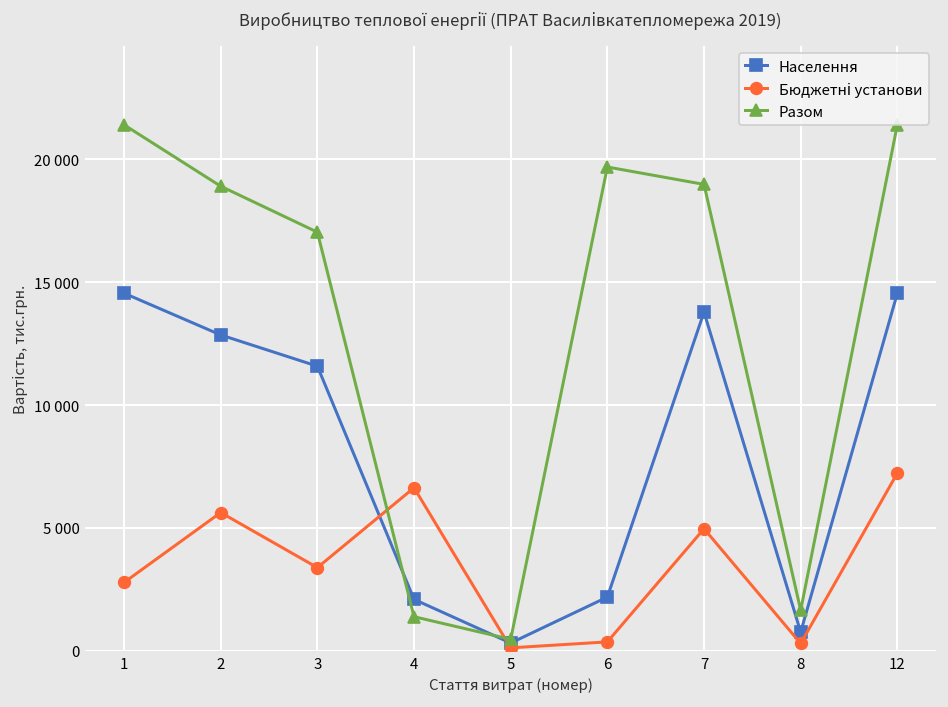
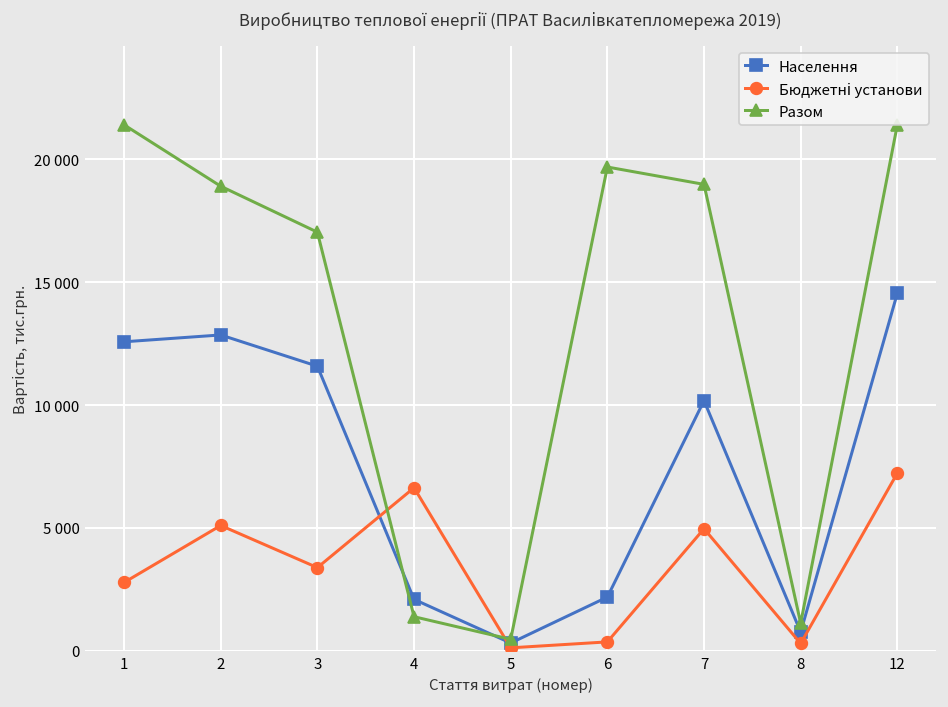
  {
    "Населення": {
-     "1": 14500,
+     "1": 12600,
      "2": 12800,
      "3": 11600,
      "4": 2100,
      "5": 300,
      "6": 2200,
-     "7": 13800,
+     "7": 10200,
      "8": 800,
      "12": 14500
    },
    "Бюджетні установи": {
      "1": 2800,
-     "2": 5600,
+     "2": 5100,
      "3": 3400,
      "4": 6600,
      "5": 100,
      "6": 400,
      "7": 5000,
      "8": 300,
      "12": 7200
    },
    "Разом": {
      "1": 21400,
      "2": 18900,
      "3": 17000,
      "4": 1400,
      "5": 500,
      "6": 19700,
      "7": 19000,
-     "8": 1700
+     "8": 1100
    }
  }
